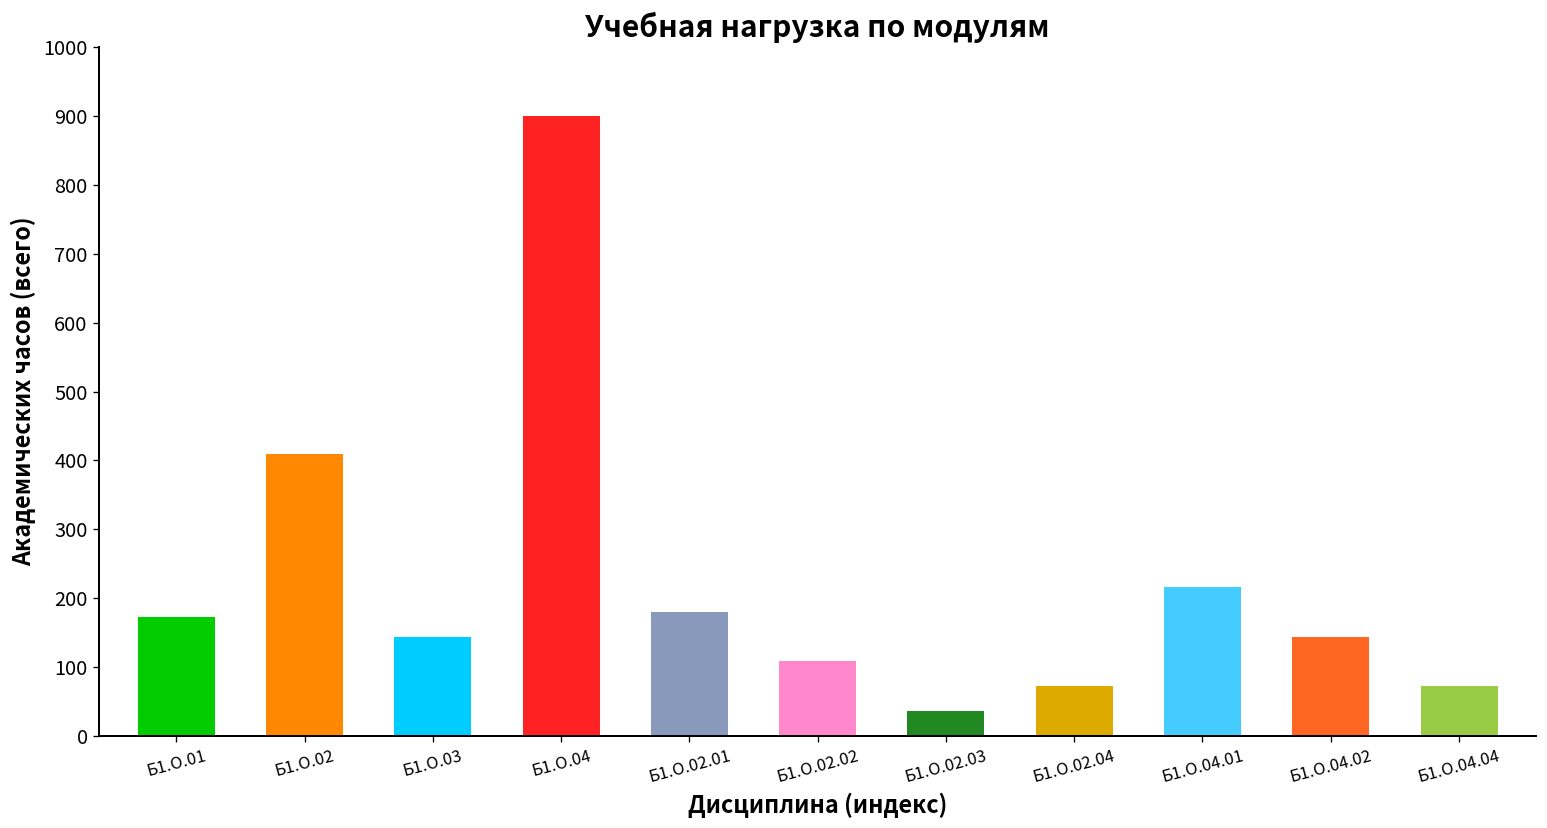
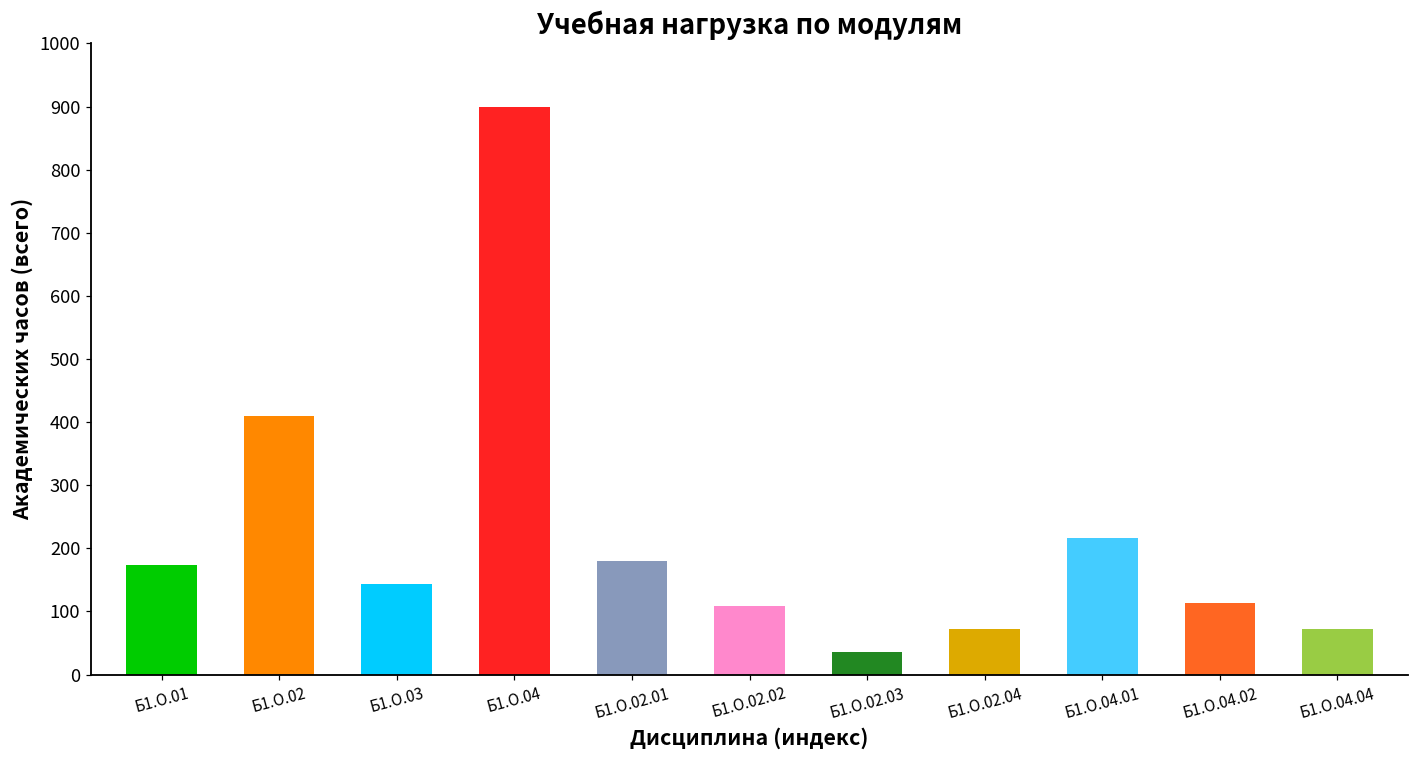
  {
    "Б1.О.01": 170,
    "Б1.О.02": 410,
    "Б1.О.03": 140,
    "Б1.О.04": 900,
    "Б1.О.02.01": 180,
    "Б1.О.02.02": 110,
    "Б1.О.02.03": 40,
    "Б1.О.02.04": 70,
    "Б1.О.04.01": 220,
-   "Б1.О.04.02": 140,
+   "Б1.О.04.02": 110,
    "Б1.О.04.04": 70
  }
